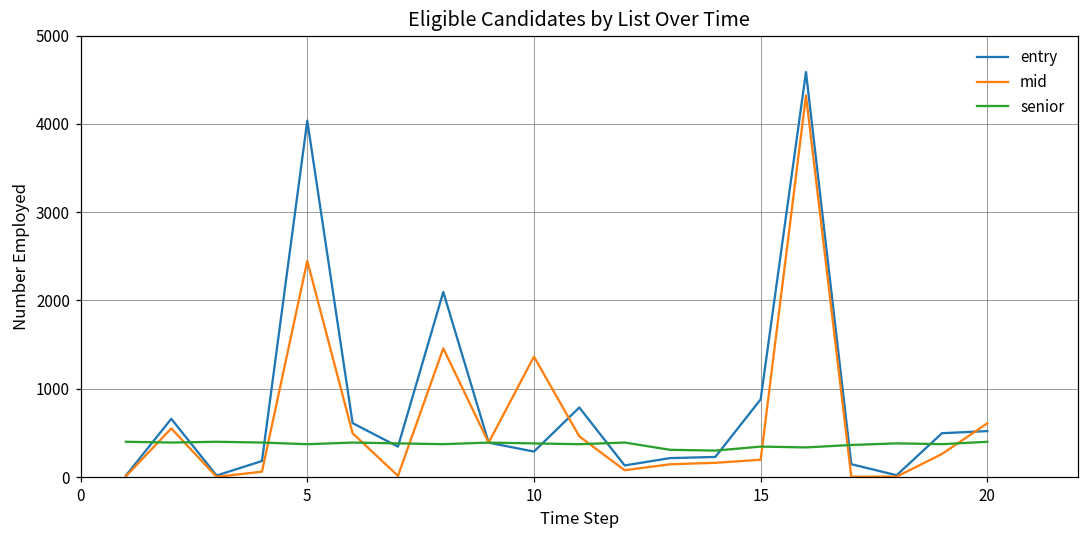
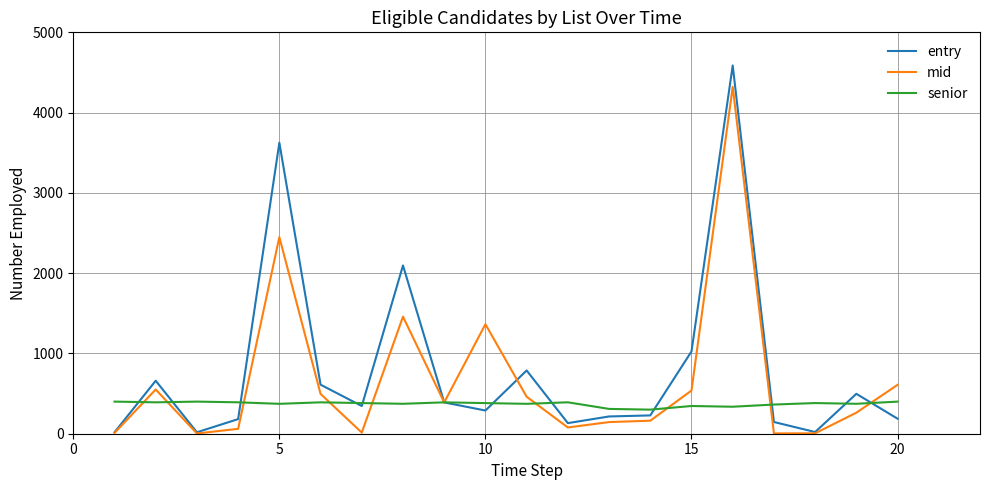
  {
    "entry": {
-     "5": 4000,
+     "5": 3600,
      "10": 300,
-     "15": 900,
-     "20": 500
+     "15": 1000,
+     "20": 200
    },
    "mid": {
      "5": 2400,
      "10": 1400,
-     "15": 200,
+     "15": 500,
      "20": 600
    },
    "senior": {
      "5": 400,
      "10": 400,
      "15": 300,
      "20": 400
    }
  }
